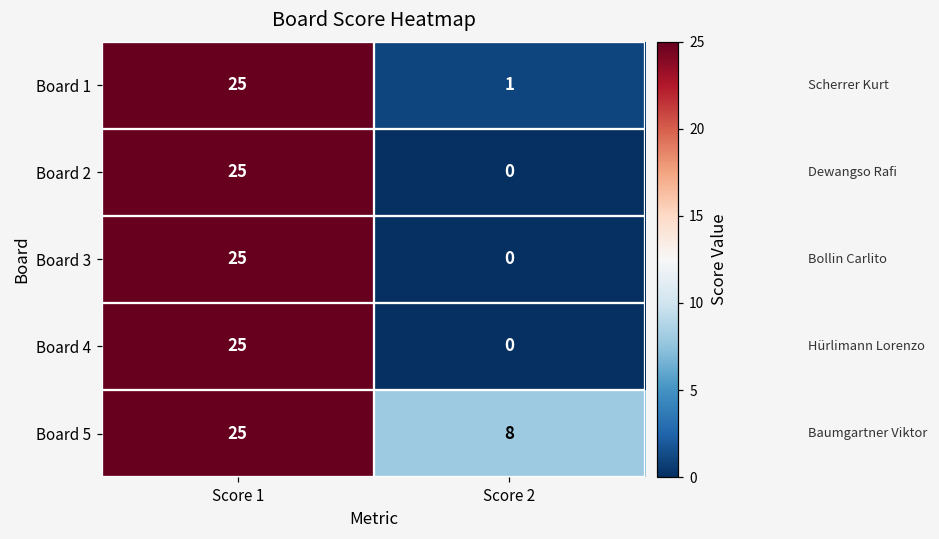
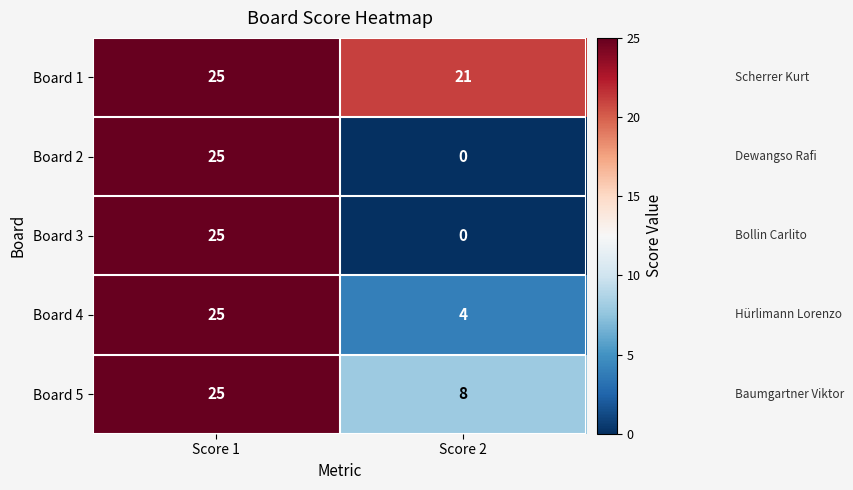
  {
    "Board 1": {
      "Score 1": 25,
-     "Score 2": 1
+     "Score 2": 21
    },
    "Board 2": {
      "Score 1": 25,
      "Score 2": 0
    },
    "Board 3": {
      "Score 1": 25,
      "Score 2": 0
    },
    "Board 4": {
      "Score 1": 25,
-     "Score 2": 0
+     "Score 2": 4
    },
    "Board 5": {
      "Score 1": 25,
      "Score 2": 8
    }
  }
